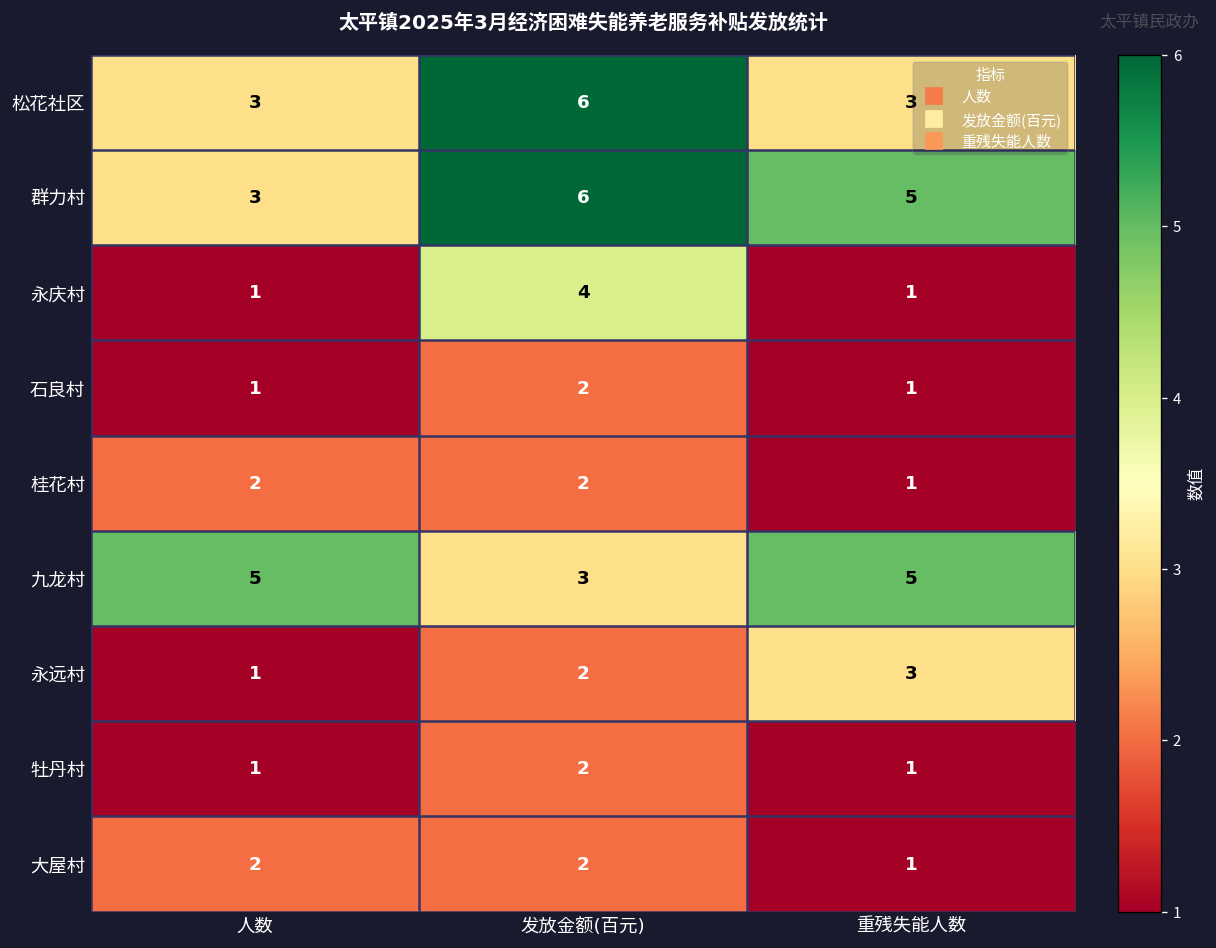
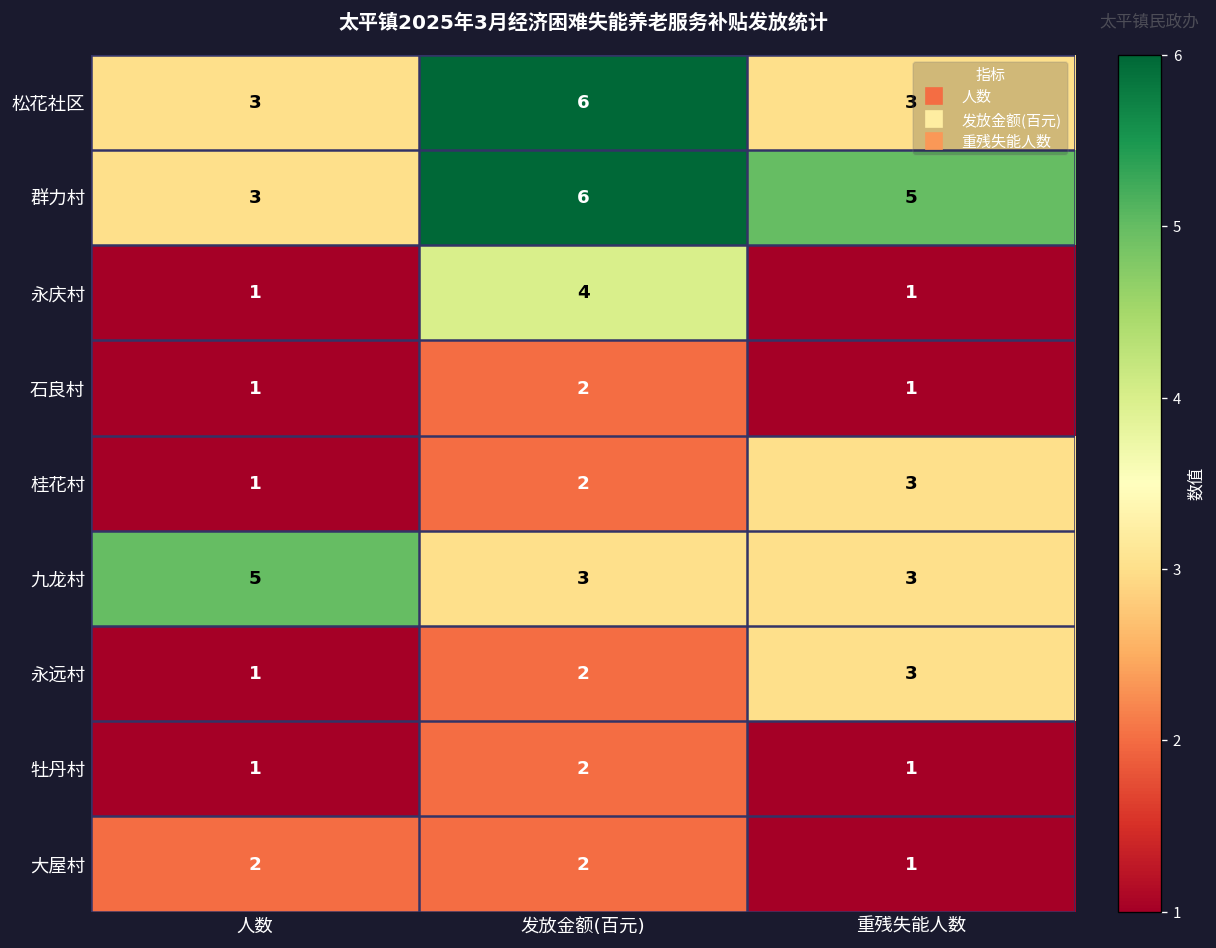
  {
    "松花社区": {
      "人数": 3,
      "发放金额(百元)": 6
    },
    "群力村": {
      "人数": 3,
      "发放金额(百元)": 6,
      "重残失能人数": 5
    },
    "永庆村": {
      "人数": 1,
      "发放金额(百元)": 4,
      "重残失能人数": 1
    },
    "石良村": {
      "人数": 1,
      "发放金额(百元)": 2,
      "重残失能人数": 1
    },
    "桂花村": {
-     "人数": 2,
+     "人数": 1,
      "发放金额(百元)": 2,
-     "重残失能人数": 1
+     "重残失能人数": 3
    },
    "九龙村": {
      "人数": 5,
      "发放金额(百元)": 3,
-     "重残失能人数": 5
+     "重残失能人数": 3
    },
    "永远村": {
      "人数": 1,
      "发放金额(百元)": 2,
      "重残失能人数": 3
    },
    "牡丹村": {
      "人数": 1,
      "发放金额(百元)": 2,
      "重残失能人数": 1
    },
    "大屋村": {
      "人数": 2,
      "发放金额(百元)": 2,
      "重残失能人数": 1
    }
  }
